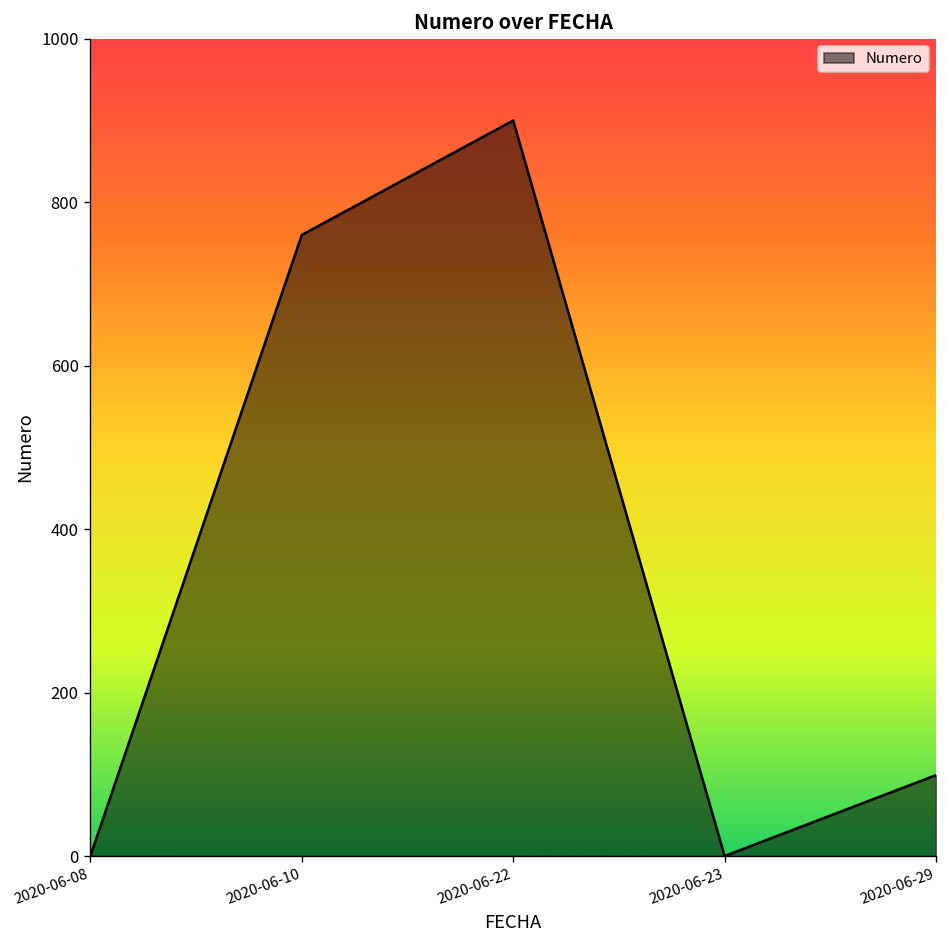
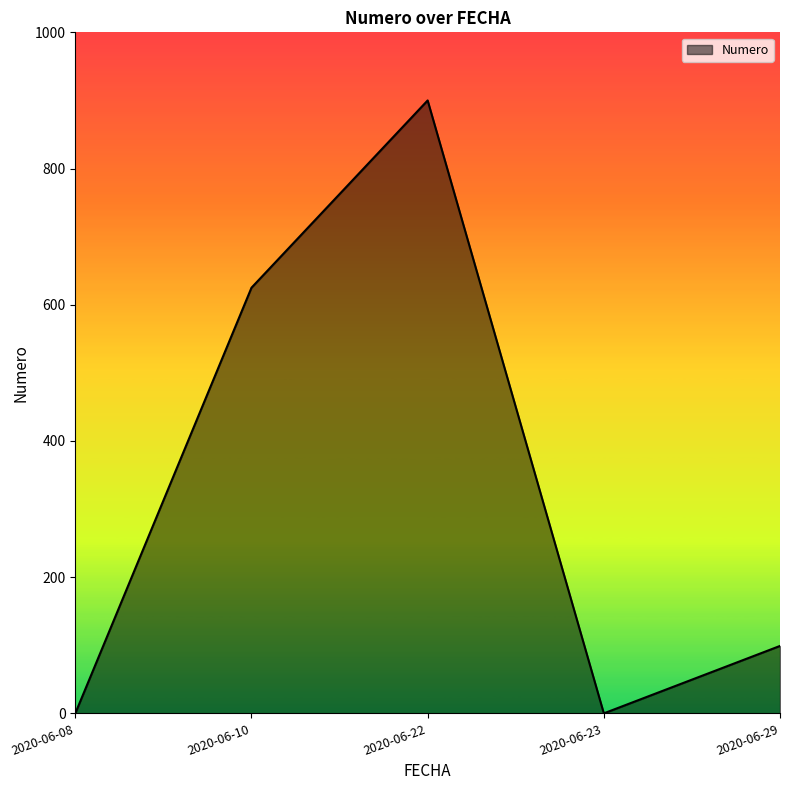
  {
    "2020-06-08": 0,
-   "2020-06-10": 760,
+   "2020-06-10": 630,
    "2020-06-22": 900,
    "2020-06-23": 0,
    "2020-06-29": 100
  }
